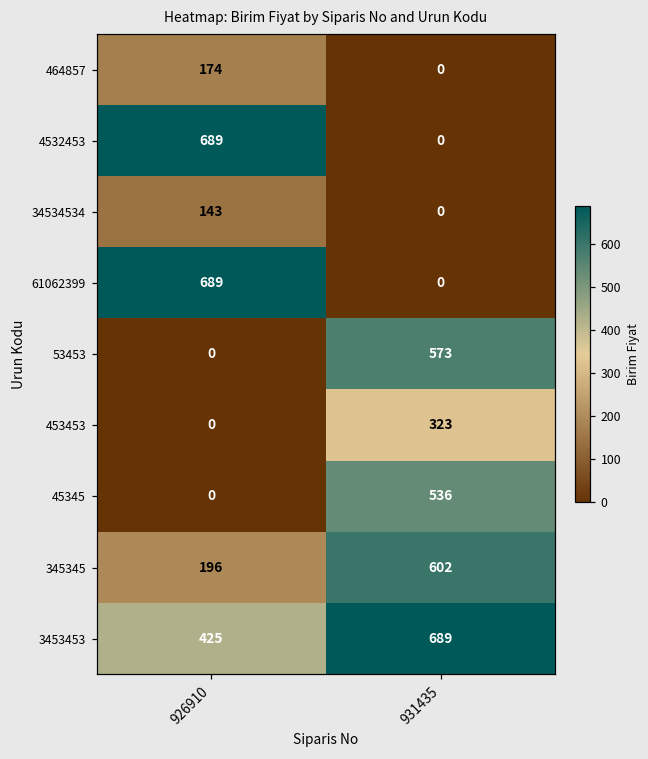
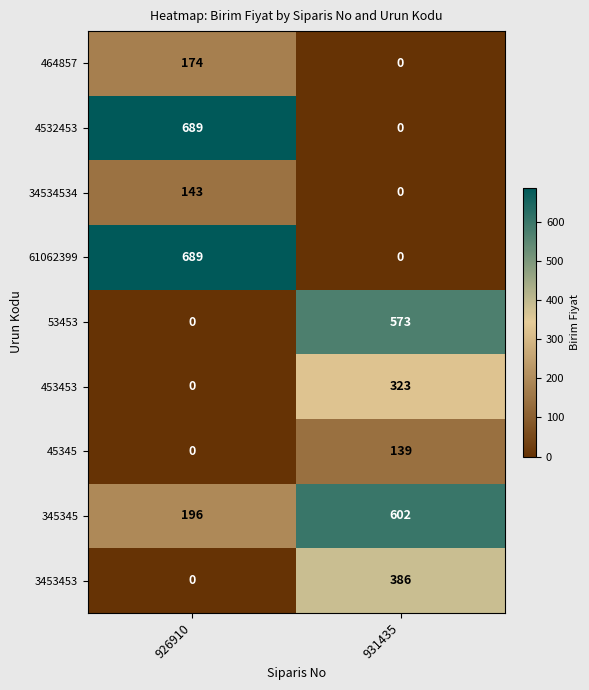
  {
    "464857": {
      "926910": 174,
      "931435": 0
    },
    "4532453": {
      "926910": 689,
      "931435": 0
    },
    "34534534": {
      "926910": 143,
      "931435": 0
    },
    "61062399": {
      "926910": 689,
      "931435": 0
    },
    "53453": {
      "926910": 0,
      "931435": 573
    },
    "453453": {
      "926910": 0,
      "931435": 323
    },
    "45345": {
      "926910": 0,
-     "931435": 536
+     "931435": 139
    },
    "345345": {
      "926910": 196,
      "931435": 602
    },
    "3453453": {
-     "926910": 425,
-     "931435": 689
+     "926910": 0,
+     "931435": 386
    }
  }
